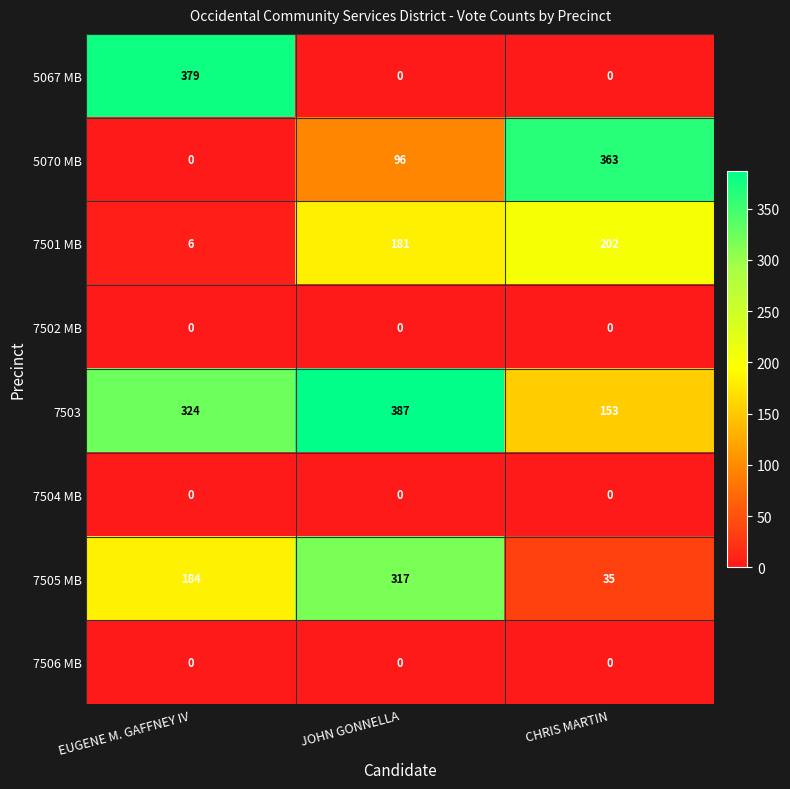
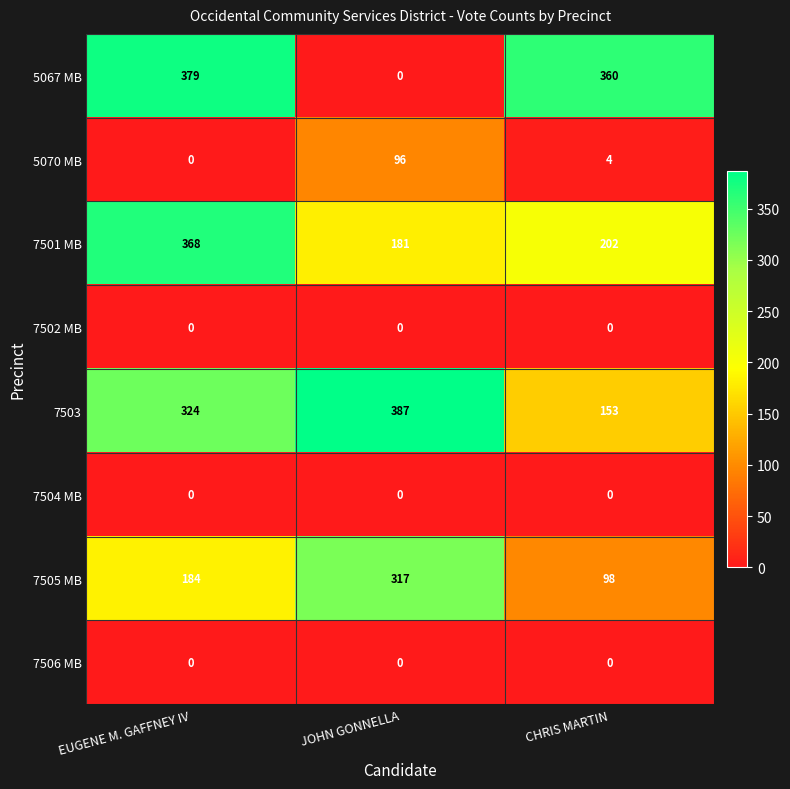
  {
    "5067 MB": {
      "EUGENE M. GAFFNEY IV": 379,
      "JOHN GONNELLA": 0,
-     "CHRIS MARTIN": 0
+     "CHRIS MARTIN": 360
    },
    "5070 MB": {
      "EUGENE M. GAFFNEY IV": 0,
      "JOHN GONNELLA": 96,
-     "CHRIS MARTIN": 363
+     "CHRIS MARTIN": 4
    },
    "7501 MB": {
-     "EUGENE M. GAFFNEY IV": 6,
+     "EUGENE M. GAFFNEY IV": 368,
      "JOHN GONNELLA": 181,
      "CHRIS MARTIN": 202
    },
    "7502 MB": {
      "EUGENE M. GAFFNEY IV": 0,
      "JOHN GONNELLA": 0,
      "CHRIS MARTIN": 0
    },
    "7503": {
      "EUGENE M. GAFFNEY IV": 324,
      "JOHN GONNELLA": 387,
      "CHRIS MARTIN": 153
    },
    "7504 MB": {
      "EUGENE M. GAFFNEY IV": 0,
      "JOHN GONNELLA": 0,
      "CHRIS MARTIN": 0
    },
    "7505 MB": {
      "EUGENE M. GAFFNEY IV": 184,
      "JOHN GONNELLA": 317,
-     "CHRIS MARTIN": 35
+     "CHRIS MARTIN": 98
    },
    "7506 MB": {
      "EUGENE M. GAFFNEY IV": 0,
      "JOHN GONNELLA": 0,
      "CHRIS MARTIN": 0
    }
  }
